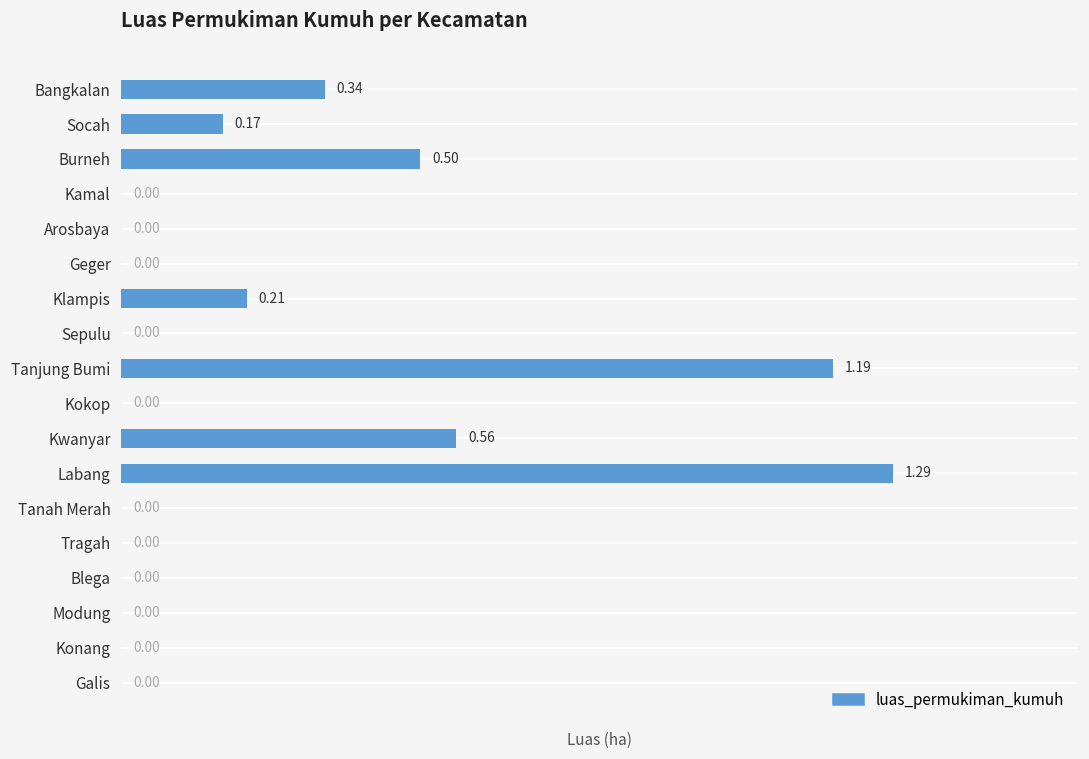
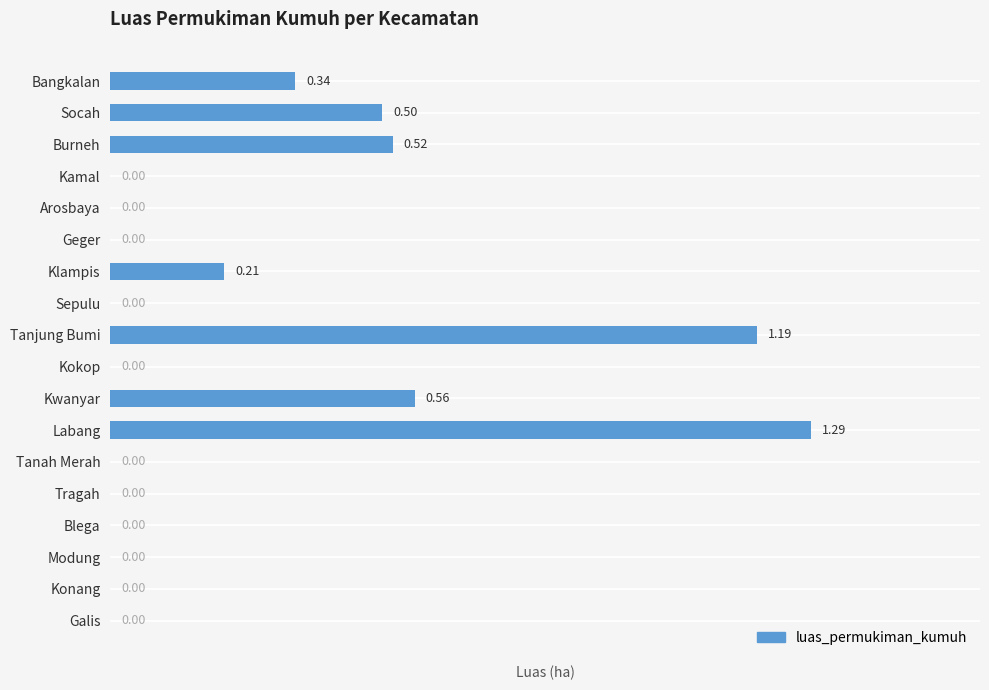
  {
    "Bangkalan": 0.34,
-   "Socah": 0.17,
-   "Burneh": 0.50,
+   "Socah": 0.50,
+   "Burneh": 0.52,
    "Kamal": 0.00,
    "Arosbaya": 0.00,
    "Geger": 0.00,
    "Klampis": 0.21,
    "Sepulu": 0.00,
    "Tanjung Bumi": 1.19,
    "Kokop": 0.00,
    "Kwanyar": 0.56,
    "Labang": 1.29,
    "Tanah Merah": 0.00,
    "Tragah": 0.00,
    "Blega": 0.00,
    "Modung": 0.00,
    "Konang": 0.00,
    "Galis": 0.00
  }
